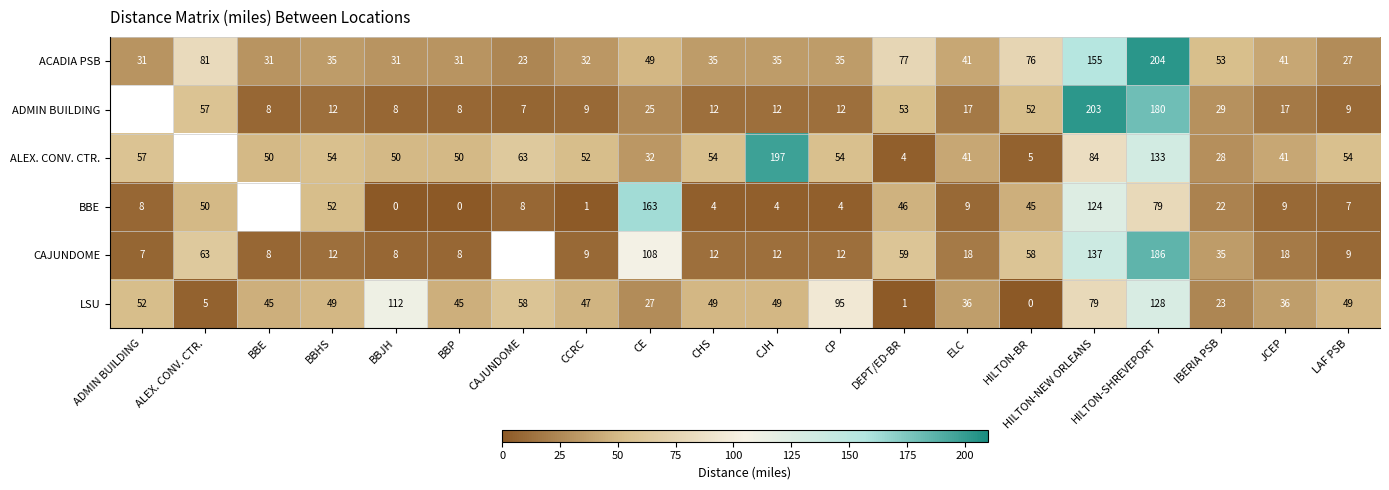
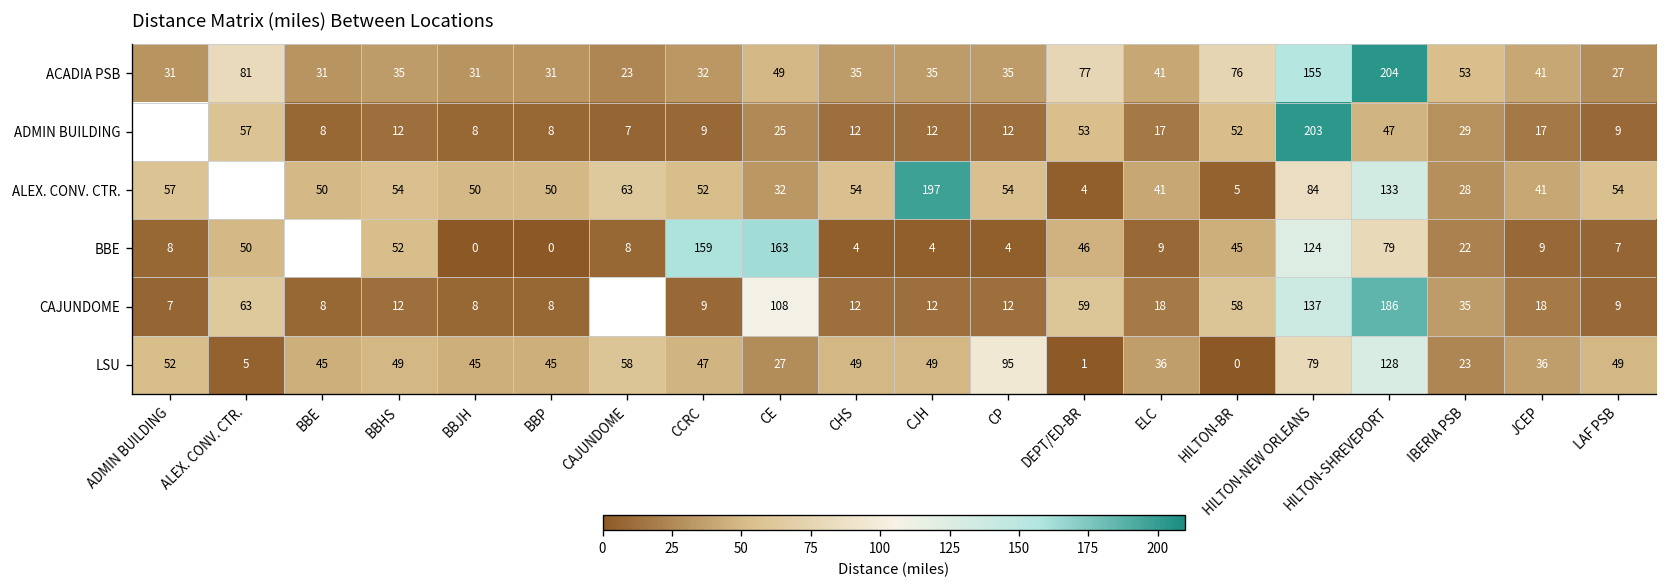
  {
    "ACADIA PSB": {
      "ADMIN BUILDING": 31,
      "ALEX. CONV. CTR.": 81,
      "BBE": 31,
      "BBHS": 35,
      "BBJH": 31,
      "BBP": 31,
      "CAJUNDOME": 23,
      "CCRC": 32,
      "CE": 49,
      "CHS": 35,
      "CJH": 35,
      "CP": 35,
      "DEPT/ED-BR": 77,
      "ELC": 41,
      "HILTON-BR": 76,
      "HILTON-NEW ORLEANS": 155,
      "HILTON-SHREVEPORT": 204,
      "IBERIA PSB": 53,
      "JCEP": 41,
      "LAF PSB": 27
    },
    "ADMIN BUILDING": {
      "ALEX. CONV. CTR.": 57,
      "BBE": 8,
      "BBHS": 12,
      "BBJH": 8,
      "BBP": 8,
      "CAJUNDOME": 7,
      "CCRC": 9,
      "CE": 25,
      "CHS": 12,
      "CJH": 12,
      "CP": 12,
      "DEPT/ED-BR": 53,
      "ELC": 17,
      "HILTON-BR": 52,
      "HILTON-NEW ORLEANS": 203,
-     "HILTON-SHREVEPORT": 180,
+     "HILTON-SHREVEPORT": 47,
      "IBERIA PSB": 29,
      "JCEP": 17,
      "LAF PSB": 9
    },
    "ALEX. CONV. CTR.": {
      "ADMIN BUILDING": 57,
      "BBE": 50,
      "BBHS": 54,
      "BBJH": 50,
      "BBP": 50,
      "CAJUNDOME": 63,
      "CCRC": 52,
      "CE": 32,
      "CHS": 54,
      "CJH": 197,
      "CP": 54,
      "DEPT/ED-BR": 4,
      "ELC": 41,
      "HILTON-BR": 5,
      "HILTON-NEW ORLEANS": 84,
      "HILTON-SHREVEPORT": 133,
      "IBERIA PSB": 28,
      "JCEP": 41,
      "LAF PSB": 54
    },
    "BBE": {
      "ADMIN BUILDING": 8,
      "ALEX. CONV. CTR.": 50,
      "BBHS": 52,
      "BBJH": 0,
      "BBP": 0,
      "CAJUNDOME": 8,
-     "CCRC": 1,
+     "CCRC": 159,
      "CE": 163,
      "CHS": 4,
      "CJH": 4,
      "CP": 4,
      "DEPT/ED-BR": 46,
      "ELC": 9,
      "HILTON-BR": 45,
      "HILTON-NEW ORLEANS": 124,
      "HILTON-SHREVEPORT": 79,
      "IBERIA PSB": 22,
      "JCEP": 9,
      "LAF PSB": 7
    },
    "CAJUNDOME": {
      "ADMIN BUILDING": 7,
      "ALEX. CONV. CTR.": 63,
      "BBE": 8,
      "BBHS": 12,
      "BBJH": 8,
      "BBP": 8,
      "CCRC": 9,
      "CE": 108,
      "CHS": 12,
      "CJH": 12,
      "CP": 12,
      "DEPT/ED-BR": 59,
      "ELC": 18,
      "HILTON-BR": 58,
      "HILTON-NEW ORLEANS": 137,
      "HILTON-SHREVEPORT": 186,
      "IBERIA PSB": 35,
      "JCEP": 18,
      "LAF PSB": 9
    },
    "LSU": {
      "ADMIN BUILDING": 52,
      "ALEX. CONV. CTR.": 5,
      "BBE": 45,
      "BBHS": 49,
-     "BBJH": 112,
+     "BBJH": 45,
      "BBP": 45,
      "CAJUNDOME": 58,
      "CCRC": 47,
      "CE": 27,
      "CHS": 49,
      "CJH": 49,
      "CP": 95,
      "DEPT/ED-BR": 1,
      "ELC": 36,
      "HILTON-BR": 0,
      "HILTON-NEW ORLEANS": 79,
      "HILTON-SHREVEPORT": 128,
      "IBERIA PSB": 23,
      "JCEP": 36,
      "LAF PSB": 49
    }
  }
